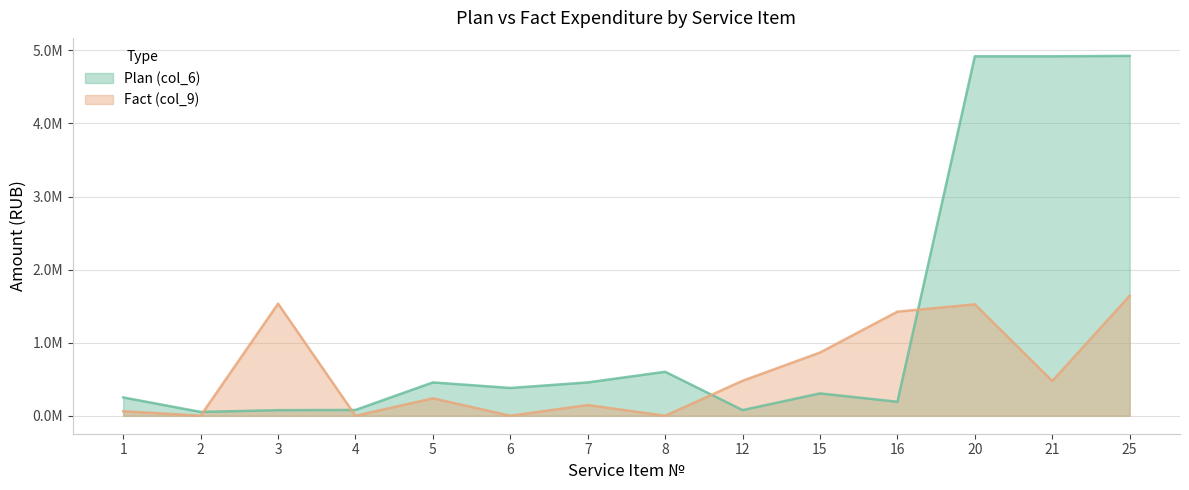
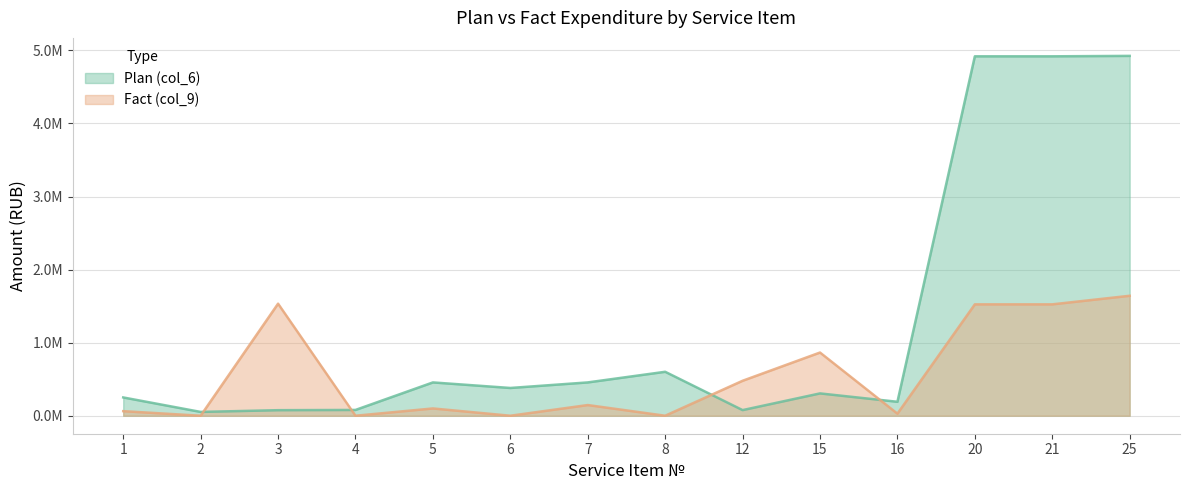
  {
    "Plan (col_6)": {
      "1": 300000,
      "2": 100000,
      "3": 100000,
      "4": 100000,
      "5": 500000,
      "6": 400000,
      "7": 500000,
      "8": 600000,
      "12": 100000,
      "15": 300000,
      "16": 200000,
      "20": 4900000,
      "21": 4900000,
      "25": 4900000
    },
    "Fact (col_9)": {
      "1": 100000,
      "2": 0,
      "3": 1500000,
      "4": 0,
-     "5": 200000,
+     "5": 100000,
      "6": 0,
      "7": 100000,
      "8": 0,
      "12": 500000,
      "15": 900000,
-     "16": 1400000,
+     "16": 0,
      "20": 1500000,
-     "21": 500000,
+     "21": 1500000,
      "25": 1600000
    }
  }
